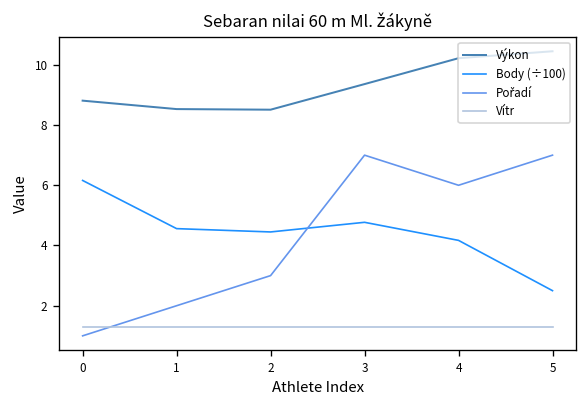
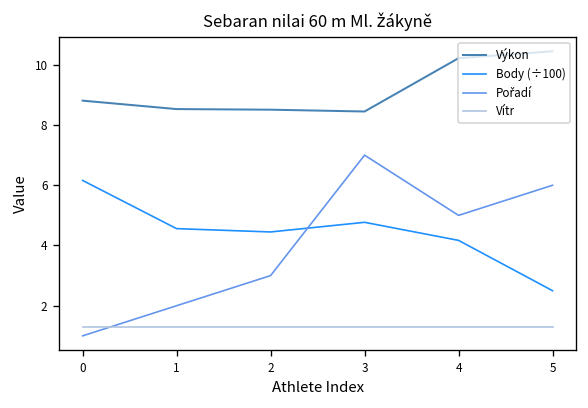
  {
    "Výkon": {
      "0": 8.8,
      "1": 8.5,
      "2": 8.5,
-     "3": 9.4
+     "3": 8.5
    },
    "Body (÷100)": {
      "0": 6.2,
      "1": 4.6,
      "2": 4.5,
      "3": 4.8,
      "4": 4.2,
      "5": 2.5
    },
    "Pořadí": {
      "0": 1,
      "1": 2,
      "2": 3,
      "3": 7,
-     "4": 6,
-     "5": 7
+     "4": 5,
+     "5": 6
    },
    "Vítr": {
      "0": 1.3,
      "1": 1.3,
      "2": 1.3,
      "3": 1.3,
      "4": 1.3,
      "5": 1.3
    }
  }
